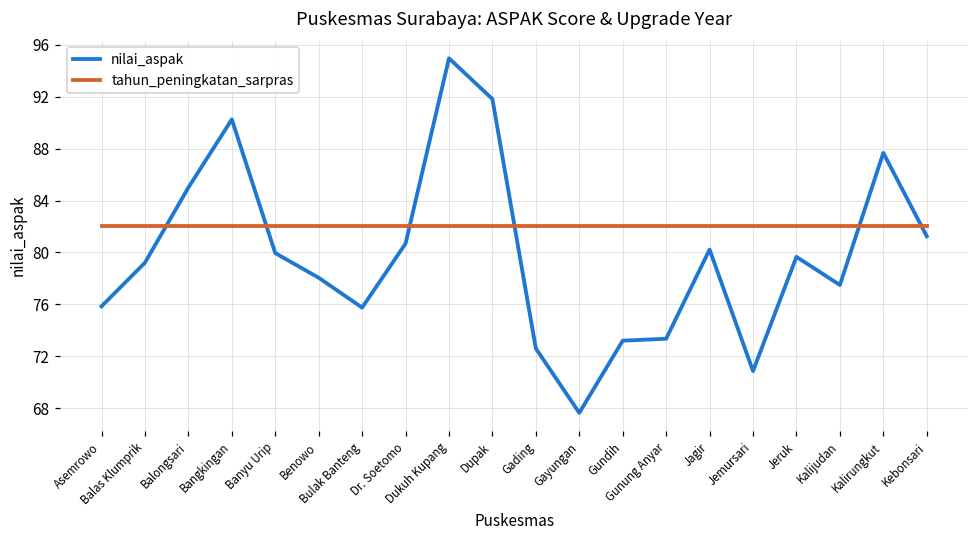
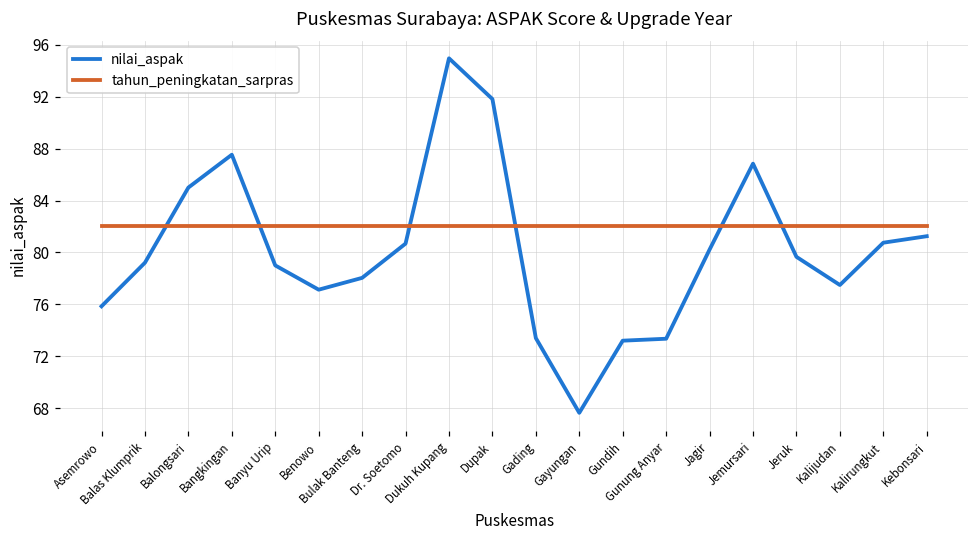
  {
    "nilai_aspak": {
      "Asemrowo": 75.9,
      "Balas Klumprik": 79.2,
      "Balongsari": 85.0,
-     "Bangkingan": 90.3,
-     "Banyu Urip": 80.0,
-     "Benowo": 78.1,
-     "Bulak Banteng": 75.8,
+     "Bangkingan": 87.5,
+     "Banyu Urip": 79.0,
+     "Benowo": 77.1,
+     "Bulak Banteng": 78.0,
      "Dr. Soetomo": 80.7,
      "Dukuh Kupang": 95.0,
      "Dupak": 91.8,
-     "Gading": 72.6,
+     "Gading": 73.4,
      "Gayungan": 67.6,
      "Gundih": 73.2,
      "Gunung Anyar": 73.4,
      "Jagir": 80.2,
-     "Jemursari": 70.9,
+     "Jemursari": 86.8,
      "Jeruk": 79.7,
      "Kalijudan": 77.5,
-     "Kalirungkut": 87.7,
+     "Kalirungkut": 80.8,
      "Kebonsari": 81.3
    },
    "tahun_peningkatan_sarpras": {
      "Asemrowo": 82.0,
      "Balas Klumprik": 82.0,
      "Balongsari": 82.0,
      "Bangkingan": 82.0,
      "Banyu Urip": 82.0,
      "Benowo": 82.0,
      "Bulak Banteng": 82.0,
      "Dr. Soetomo": 82.0,
      "Dukuh Kupang": 82.0,
      "Dupak": 82.0,
      "Gading": 82.0,
      "Gayungan": 82.0,
      "Gundih": 82.0,
      "Gunung Anyar": 82.0,
      "Jagir": 82.0,
      "Jemursari": 82.0,
      "Jeruk": 82.0,
      "Kalijudan": 82.0,
      "Kalirungkut": 82.0,
      "Kebonsari": 82.0
    }
  }
